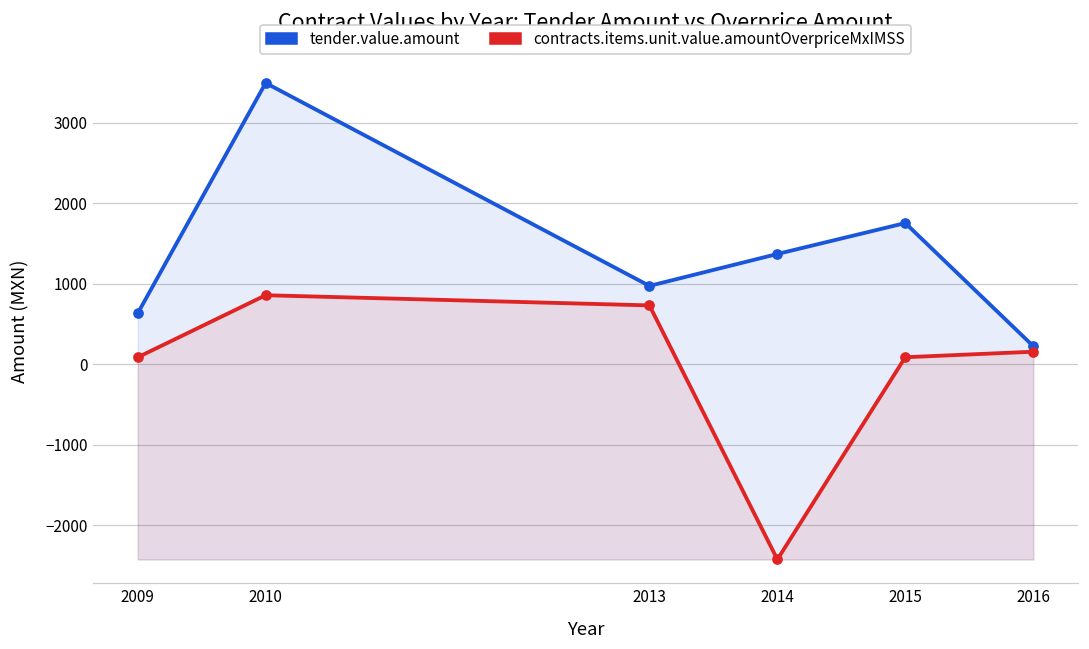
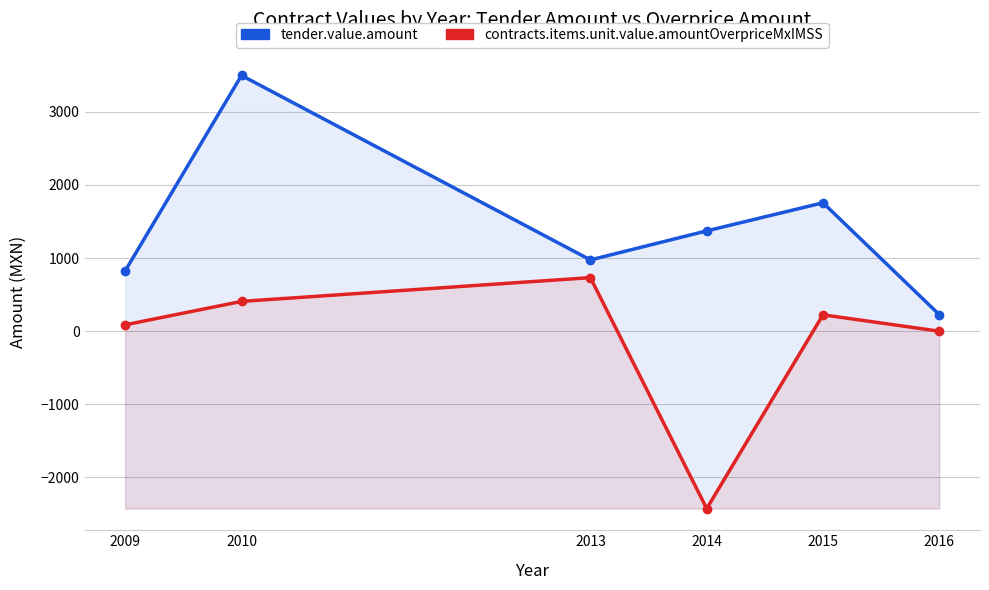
  {
    "tender.value.amount": {
-     "2009": 600,
+     "2009": 800,
      "2010": 3500,
      "2013": 1000,
      "2014": 1400,
      "2015": 1800,
      "2016": 200
    },
    "contracts.items.unit.value.amountOverpriceMxIMSS": {
      "2009": 100,
-     "2010": 900,
+     "2010": 400,
      "2013": 700,
      "2014": -2400,
-     "2015": 100,
-     "2016": 200
+     "2015": 200,
+     "2016": 0
    }
  }
